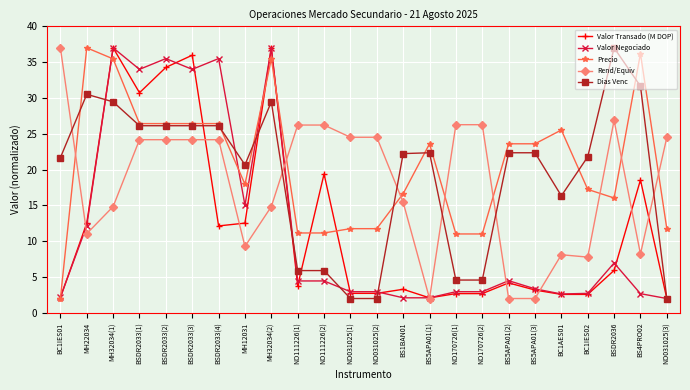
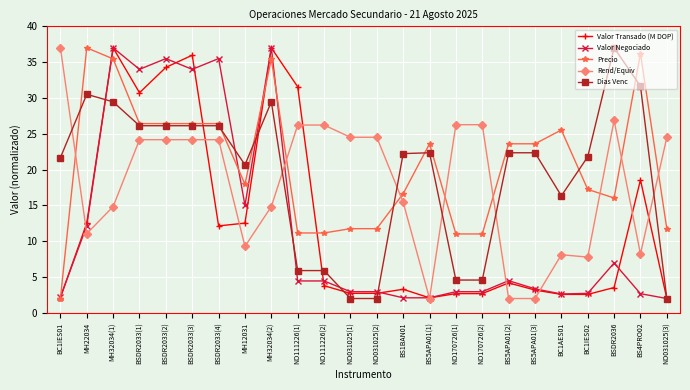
  {
    "Valor Transado (M DOP)": {
      "MH22034": 13,
      "BSDR2033(1)": 31,
      "BSDR2033(2)": 34,
      "BSDR2033(3)": 36,
      "BSDR2033(4)": 12,
      "MH12031": 13,
-     "NO111226(1)": 4,
-     "NO111226(2)": 19,
+     "NO111226(1)": 32,
+     "NO111226(2)": 4,
      "BS1BAN01": 3,
-     "BSDR2036": 6,
+     "BSDR2036": 4,
      "BS4PRO02": 19
    }
  }
